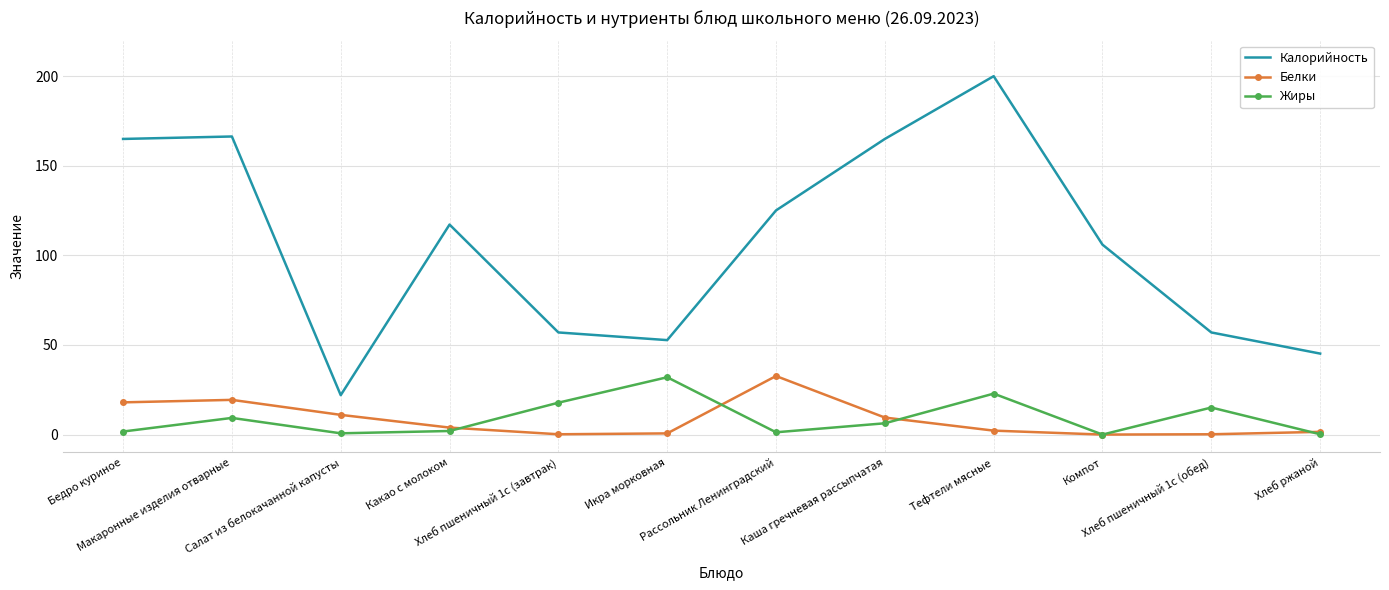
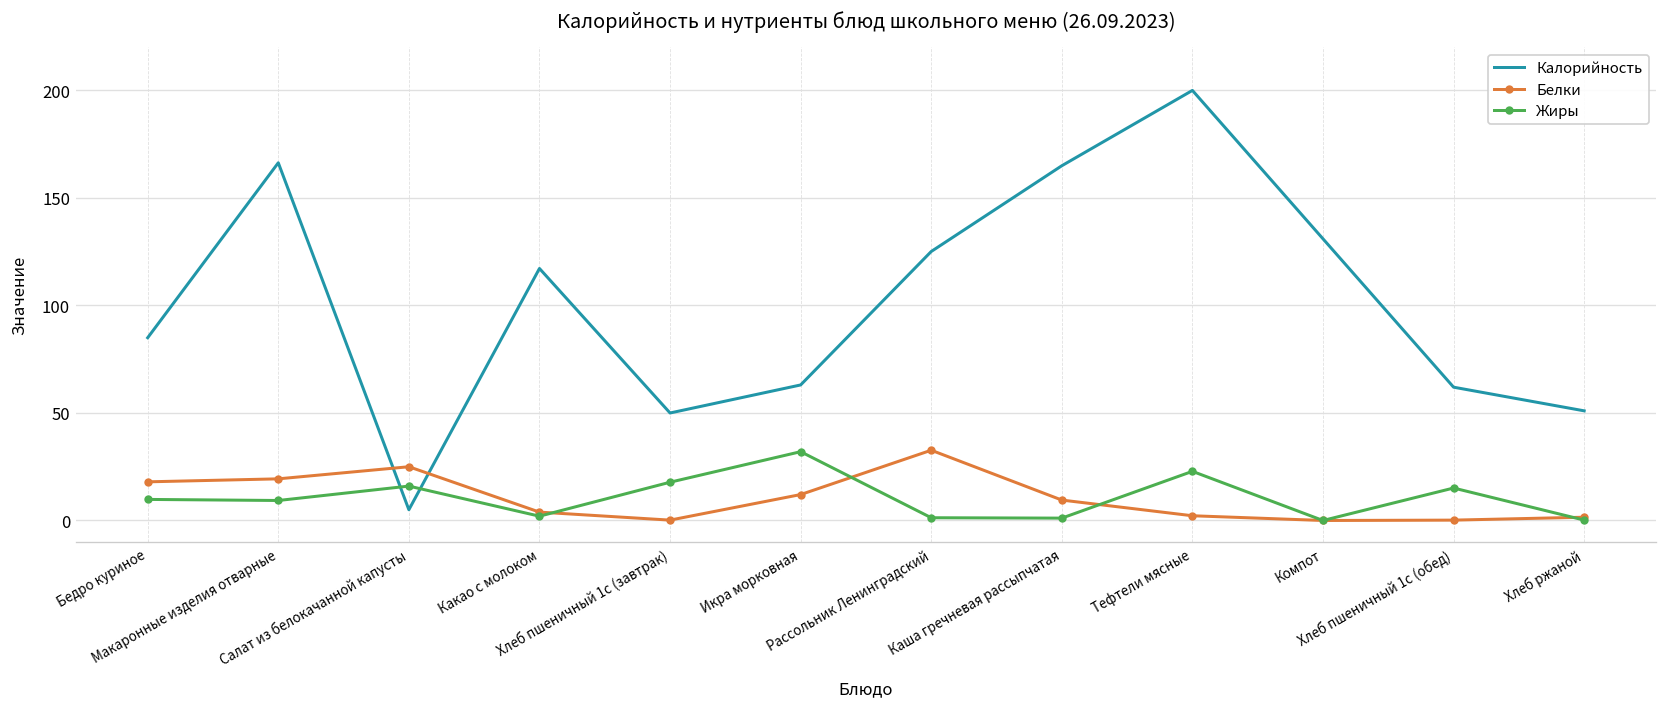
  {
    "Калорийность": {
-     "Бедро куриное": 165,
+     "Бедро куриное": 85,
      "Макаронные изделия отварные": 166,
-     "Салат из белокачанной капусты": 22,
+     "Салат из белокачанной капусты": 5,
      "Какао с молоком": 117,
-     "Хлеб пшеничный 1с (завтрак)": 57,
-     "Икра морковная": 53,
+     "Хлеб пшеничный 1с (завтрак)": 50,
+     "Икра морковная": 63,
      "Рассольник Ленинградский": 125,
      "Каша гречневая рассыпчатая": 165,
      "Тефтели мясные": 200,
-     "Компот": 106,
-     "Хлеб пшеничный 1с (обед)": 57,
-     "Хлеб ржаной": 45
+     "Компот": 131,
+     "Хлеб пшеничный 1с (обед)": 62,
+     "Хлеб ржаной": 51
    },
    "Белки": {
      "Бедро куриное": 18,
      "Макаронные изделия отварные": 19,
-     "Салат из белокачанной капусты": 11,
+     "Салат из белокачанной капусты": 25,
      "Какао с молоком": 4,
      "Хлеб пшеничный 1с (завтрак)": 0,
-     "Икра морковная": 1,
+     "Икра морковная": 12,
      "Рассольник Ленинградский": 33,
      "Каша гречневая рассыпчатая": 10,
      "Тефтели мясные": 2,
      "Хлеб пшеничный 1с (обед)": 0
    },
    "Жиры": {
-     "Бедро куриное": 2,
+     "Бедро куриное": 10,
      "Макаронные изделия отварные": 9,
-     "Салат из белокачанной капусты": 1,
+     "Салат из белокачанной капусты": 16,
      "Какао с молоком": 2,
      "Хлеб пшеничный 1с (завтрак)": 18,
      "Икра морковная": 32,
      "Рассольник Ленинградский": 1,
-     "Каша гречневая рассыпчатая": 6,
+     "Каша гречневая рассыпчатая": 1,
      "Тефтели мясные": 23,
      "Хлеб пшеничный 1с (обед)": 15
    }
  }
